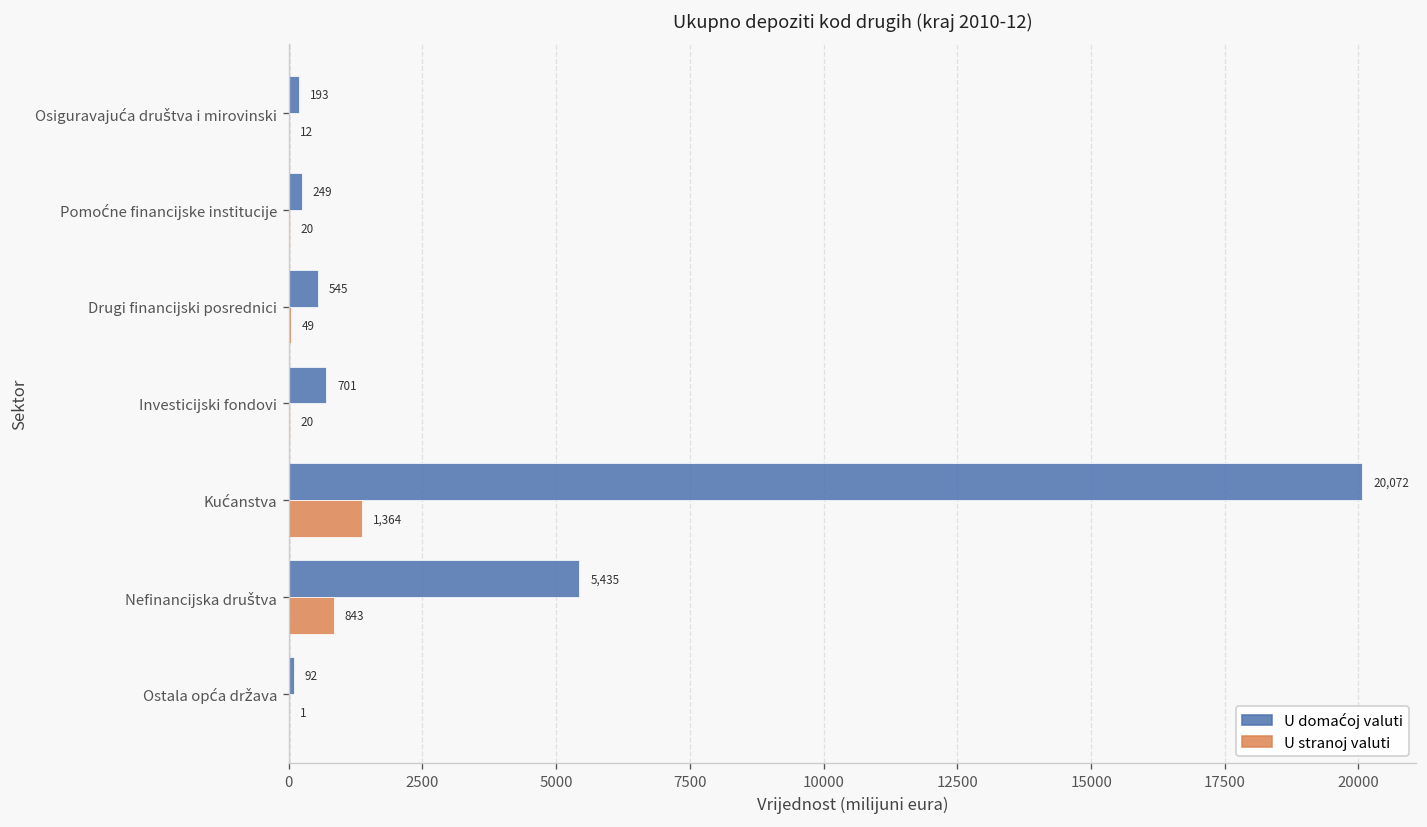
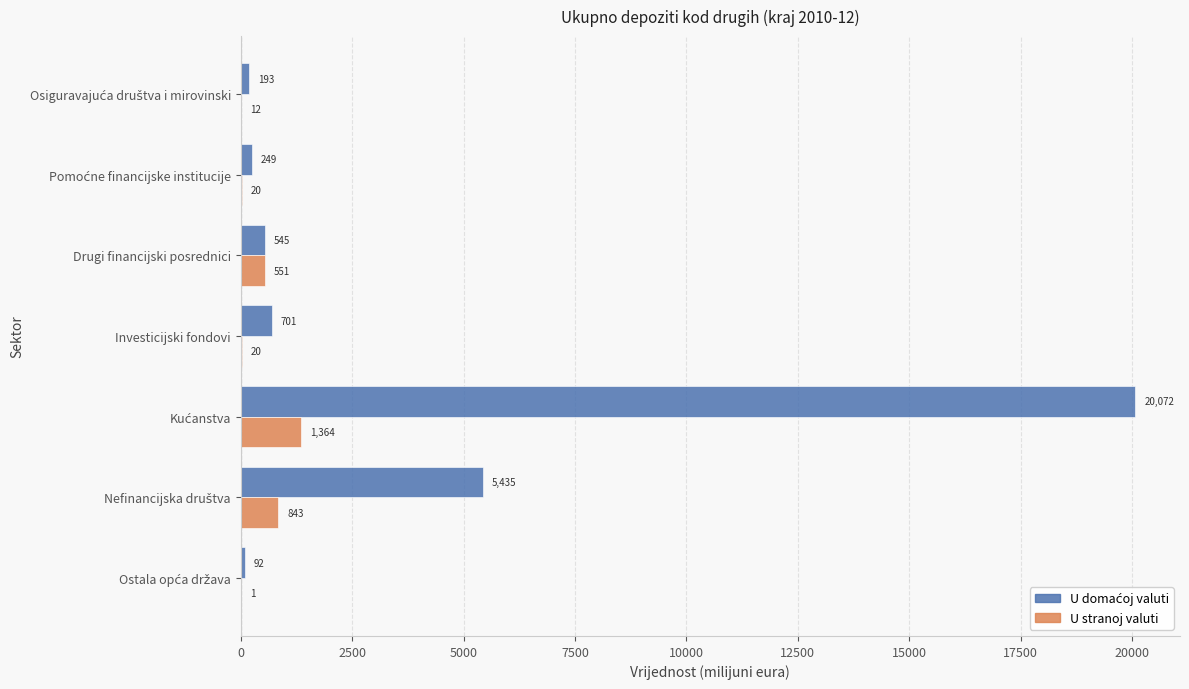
  {
    "U domaćoj valuti": {
      "Osiguravajuća društva i mirovinski": "193",
      "Pomoćne financijske institucije": "249",
      "Drugi financijski posrednici": "545",
      "Investicijski fondovi": "701",
      "Kućanstva": "20,072",
      "Nefinancijska društva": "5,435",
      "Ostala opća država": "92"
    },
    "U stranoj valuti": {
      "Osiguravajuća društva i mirovinski": "12",
      "Pomoćne financijske institucije": "20",
-     "Drugi financijski posrednici": "49",
+     "Drugi financijski posrednici": "551",
      "Investicijski fondovi": "20",
      "Kućanstva": "1,364",
      "Nefinancijska društva": "843",
      "Ostala opća država": "1"
    }
  }
